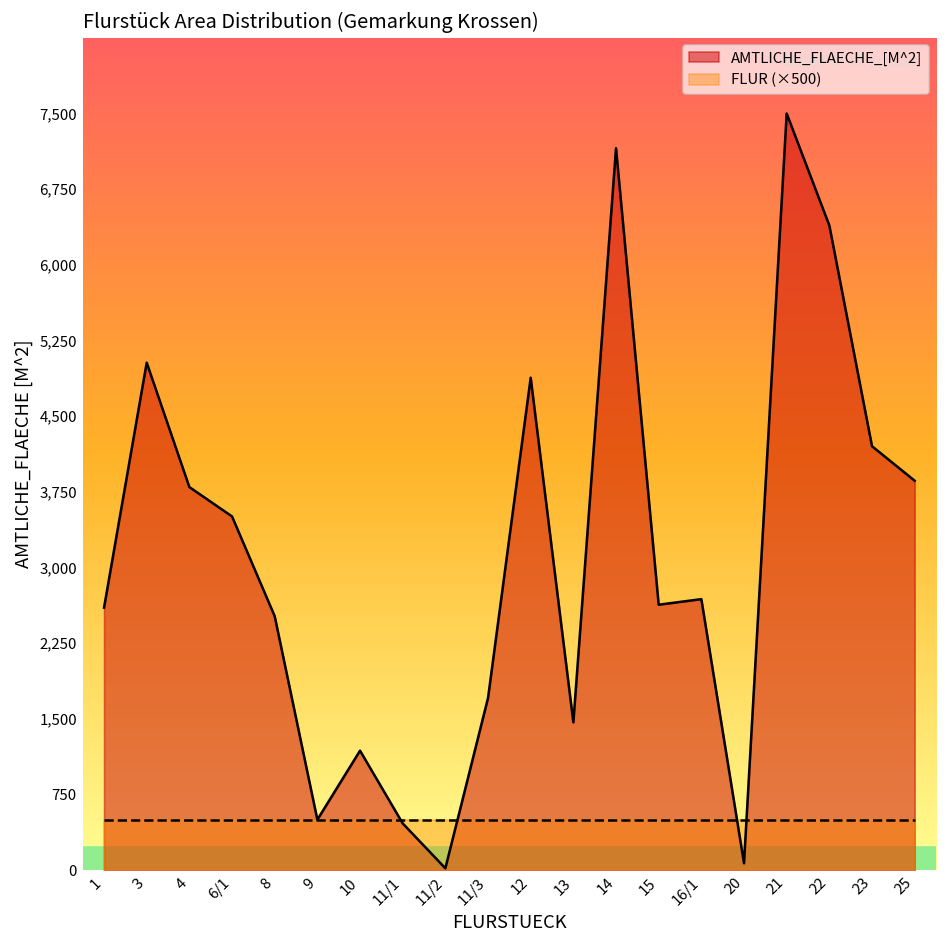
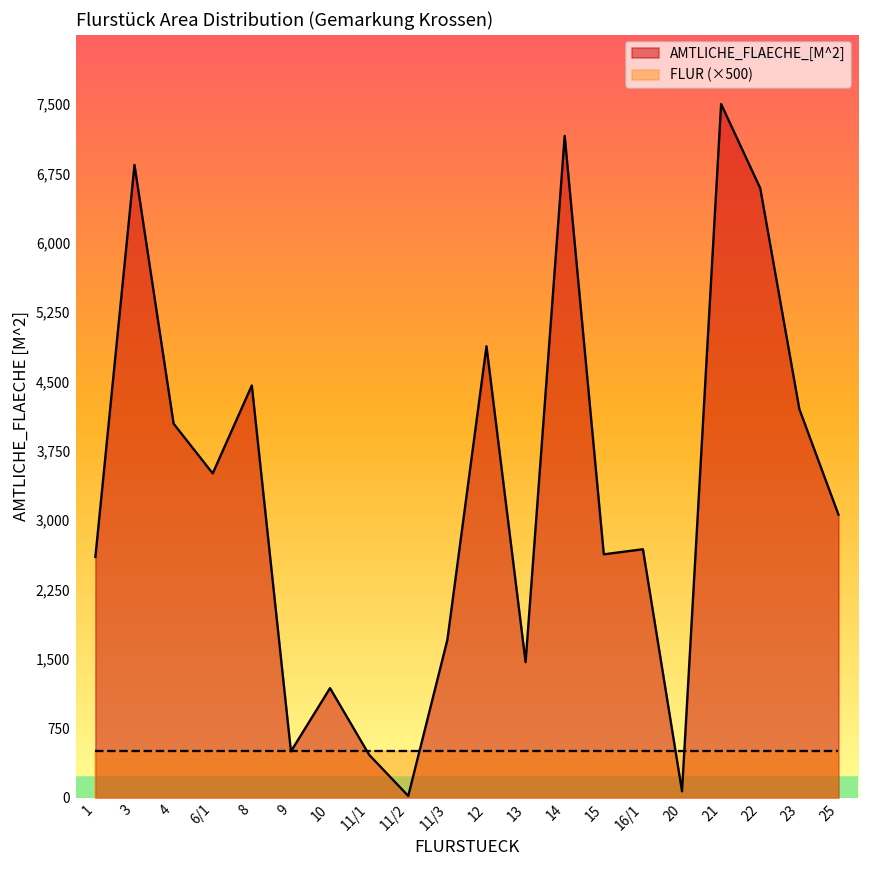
  {
    "AMTLICHE_FLAECHE_[M^2]": {
      "1": "2,600",
-     "3": "5,000",
-     "4": "3,800",
+     "3": "6,800",
+     "4": "4,000",
      "6/1": "3,500",
-     "8": "2,500",
+     "8": "4,500",
      "10": "1,200",
      "11/1": "500",
      "11/3": "1,700",
      "12": "4,900",
      "13": "1,500",
      "14": "7,200",
      "15": "2,600",
      "16/1": "2,700",
      "21": "7,500",
-     "22": "6,400",
+     "22": "6,600",
      "23": "4,200",
-     "25": "3,900"
+     "25": "3,100"
    },
    "FLUR (×500)": {
      "1": "500",
      "3": "500",
      "4": "500",
      "6/1": "500",
      "8": "500",
      "10": "500",
      "11/1": "500",
      "11/2": "500",
      "11/3": "500",
      "12": "500",
      "13": "500",
      "14": "500",
      "15": "500",
      "16/1": "500",
      "20": "500",
      "21": "500",
      "22": "500",
      "23": "500",
      "25": "500"
    }
  }
